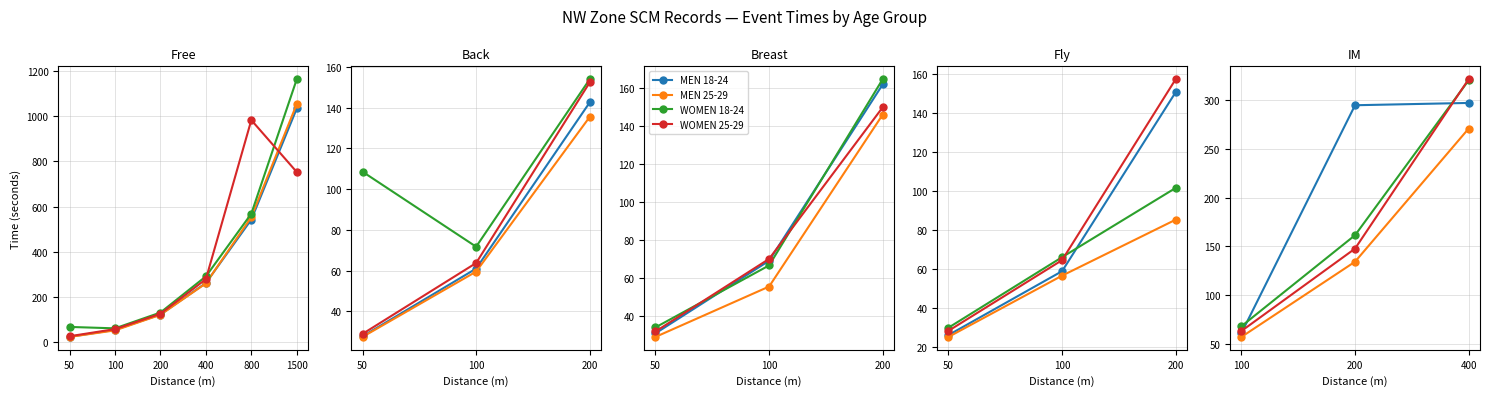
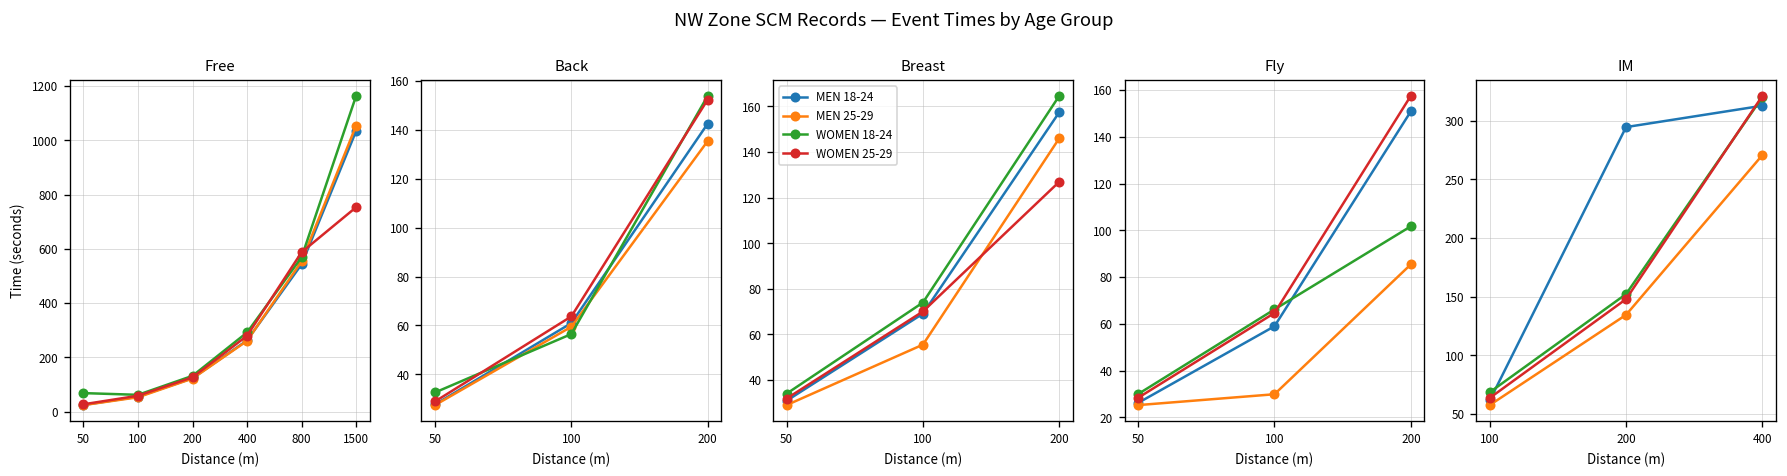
  {
    "Free": {
      "MEN 18-24": {
        "1500": 1030
      },
      "MEN 25-29": {
        "1500": 1050
      },
      "WOMEN 18-24": {
        "50": 70,
        "400": 290,
        "800": 570,
        "1500": 1160
      },
      "WOMEN 25-29": {
        "400": 280,
-       "800": 980,
+       "800": 590,
        "1500": 750
      }
    },
    "Back": {
      "MEN 18-24": {
        "100": 61,
        "200": 143
      },
      "MEN 25-29": {
        "100": 59,
        "200": 135
      },
      "WOMEN 18-24": {
-       "50": 109,
-       "100": 72,
+       "50": 33,
+       "100": 57,
        "200": 154
      },
      "WOMEN 25-29": {
        "100": 64,
        "200": 152
      }
    },
    "Breast": {
      "MEN 18-24": {
-       "200": 162
+       "200": 157
      },
      "MEN 25-29": {
        "50": 29,
        "100": 56,
        "200": 146
      },
      "WOMEN 18-24": {
        "50": 34,
-       "100": 67,
+       "100": 74,
        "200": 165
      },
      "WOMEN 25-29": {
-       "200": 150
+       "200": 127
      }
    },
    "Fly": {
      "MEN 18-24": {
        "100": 59,
        "200": 151
      },
      "MEN 25-29": {
-       "100": 57,
+       "100": 30,
        "200": 85
      },
      "WOMEN 18-24": {
        "50": 30,
        "100": 66,
        "200": 102
      },
      "WOMEN 25-29": {
        "50": 28,
        "100": 65,
        "200": 157
      }
    },
    "IM": {
      "MEN 18-24": {
        "200": 290,
-       "400": 300
+       "400": 310
      },
      "MEN 25-29": {
        "100": 60,
        "200": 130,
        "400": 270
      },
      "WOMEN 18-24": {
        "100": 70,
-       "200": 160
+       "200": 150
      },
      "WOMEN 25-29": {
        "200": 150
      }
    }
  }
